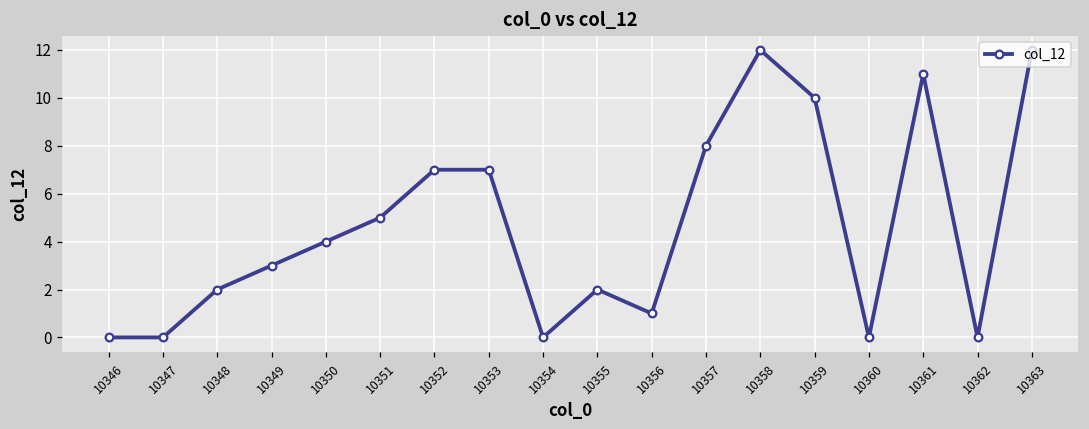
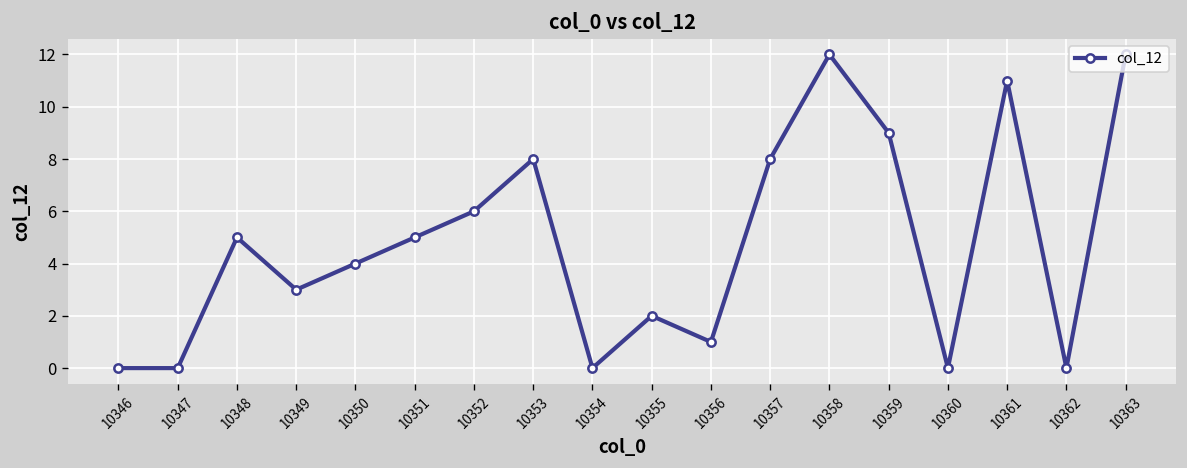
  {
    "10346": 0,
    "10347": 0,
-   "10348": 2,
+   "10348": 5,
    "10349": 3,
    "10350": 4,
    "10351": 5,
-   "10352": 7,
-   "10353": 7,
+   "10352": 6,
+   "10353": 8,
    "10354": 0,
    "10355": 2,
    "10356": 1,
    "10357": 8,
    "10358": 12,
-   "10359": 10,
+   "10359": 9,
    "10360": 0,
    "10361": 11,
    "10362": 0
  }
